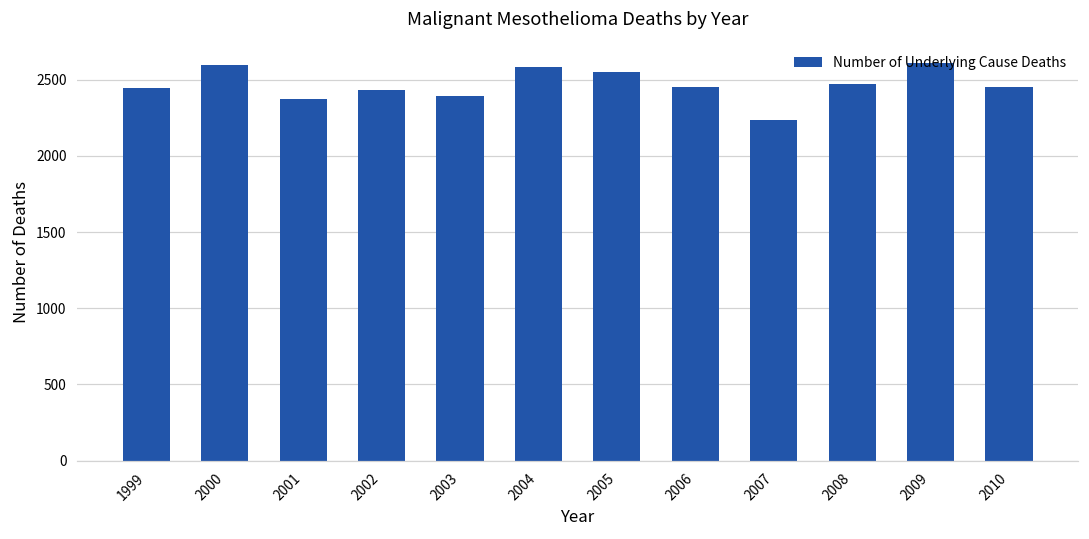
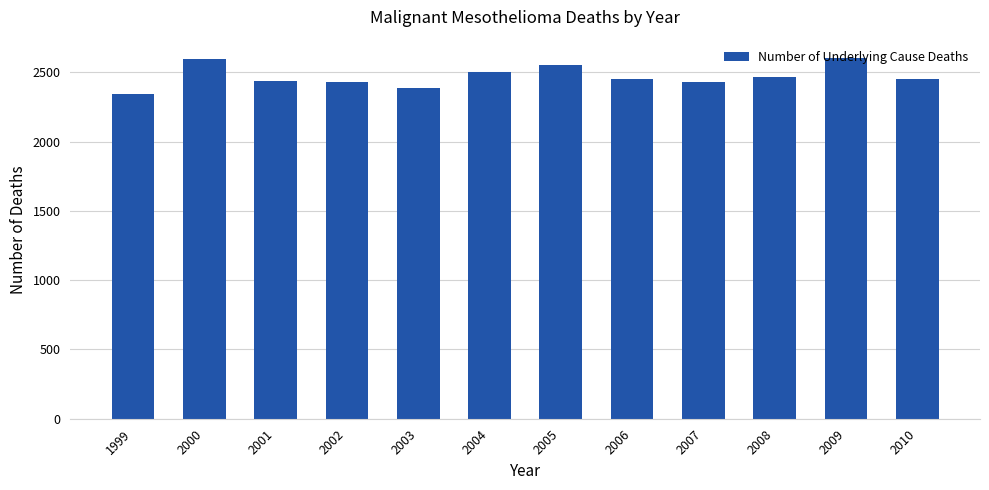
  {
-   "1999": 2440,
+   "1999": 2340,
    "2000": 2600,
-   "2001": 2370,
+   "2001": 2440,
    "2002": 2430,
    "2003": 2390,
-   "2004": 2580,
+   "2004": 2500,
    "2005": 2550,
    "2006": 2450,
-   "2007": 2230,
+   "2007": 2430,
    "2008": 2470,
    "2009": 2610,
    "2010": 2450
  }
